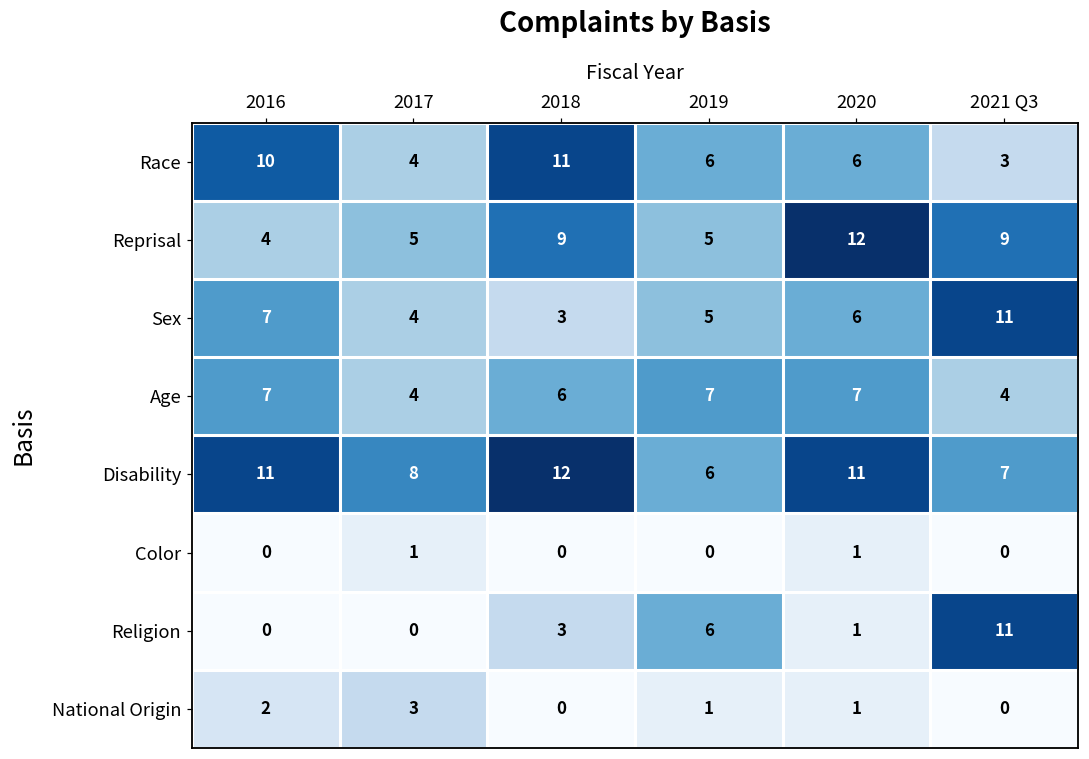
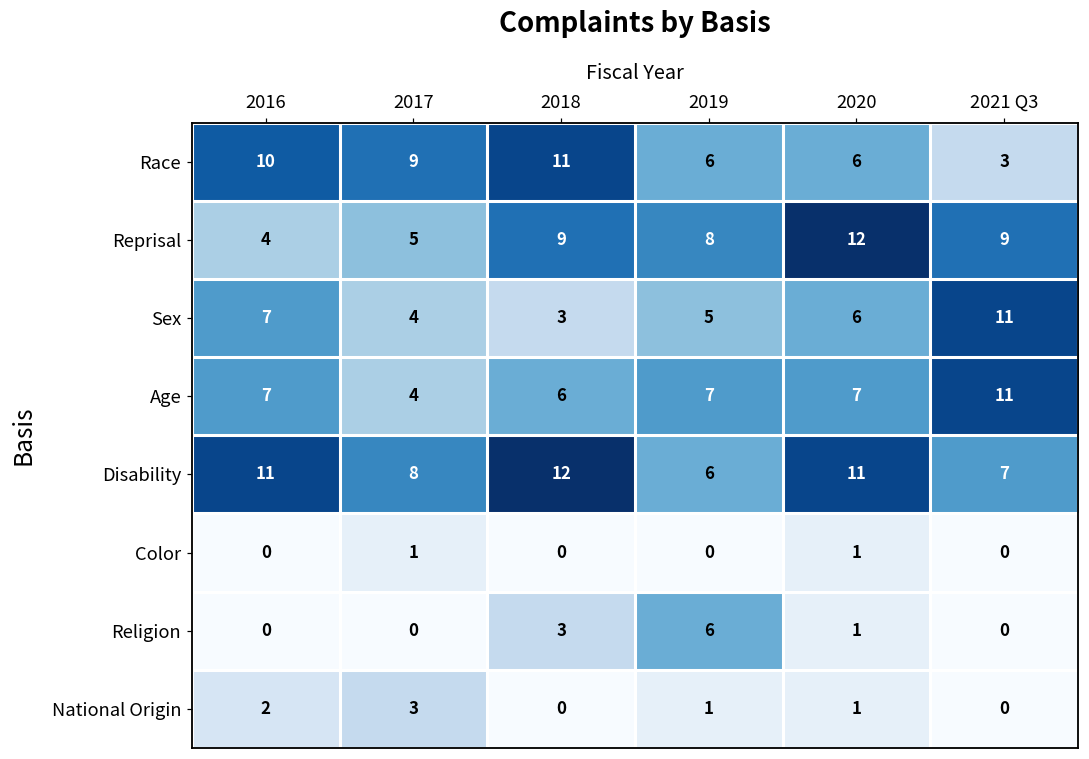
  {
    "Race": {
      "2016": 10,
-     "2017": 4,
+     "2017": 9,
      "2018": 11,
      "2019": 6,
      "2020": 6,
      "2021 Q3": 3
    },
    "Reprisal": {
      "2016": 4,
      "2017": 5,
      "2018": 9,
-     "2019": 5,
+     "2019": 8,
      "2020": 12,
      "2021 Q3": 9
    },
    "Sex": {
      "2016": 7,
      "2017": 4,
      "2018": 3,
      "2019": 5,
      "2020": 6,
      "2021 Q3": 11
    },
    "Age": {
      "2016": 7,
      "2017": 4,
      "2018": 6,
      "2019": 7,
      "2020": 7,
-     "2021 Q3": 4
+     "2021 Q3": 11
    },
    "Disability": {
      "2016": 11,
      "2017": 8,
      "2018": 12,
      "2019": 6,
      "2020": 11,
      "2021 Q3": 7
    },
    "Color": {
      "2016": 0,
      "2017": 1,
      "2018": 0,
      "2019": 0,
      "2020": 1,
      "2021 Q3": 0
    },
    "Religion": {
      "2016": 0,
      "2017": 0,
      "2018": 3,
      "2019": 6,
      "2020": 1,
-     "2021 Q3": 11
+     "2021 Q3": 0
    },
    "National Origin": {
      "2016": 2,
      "2017": 3,
      "2018": 0,
      "2019": 1,
      "2020": 1,
      "2021 Q3": 0
    }
  }
